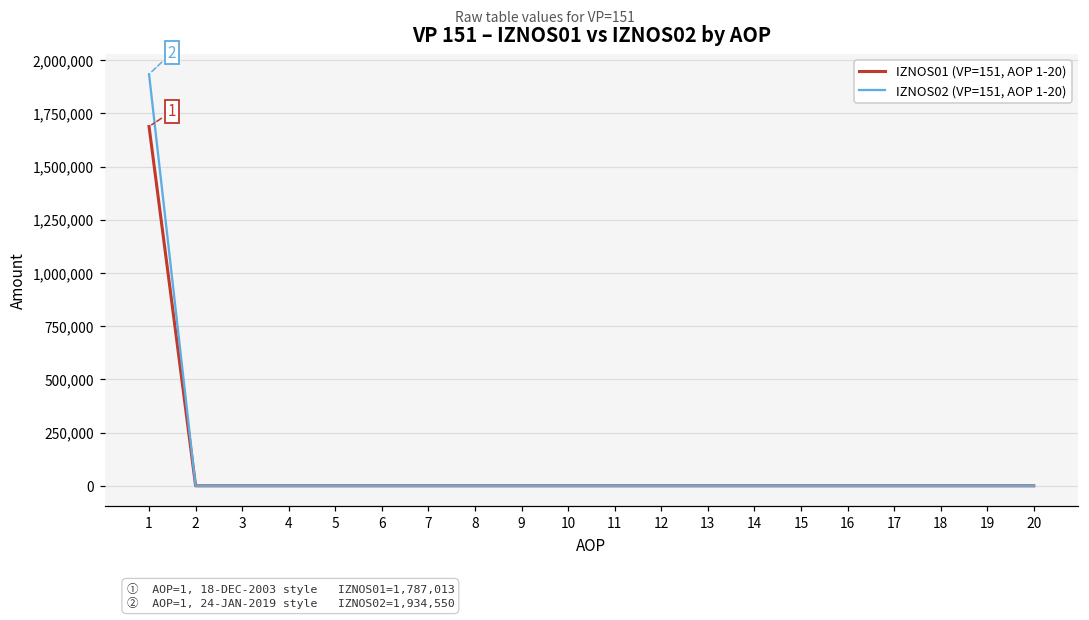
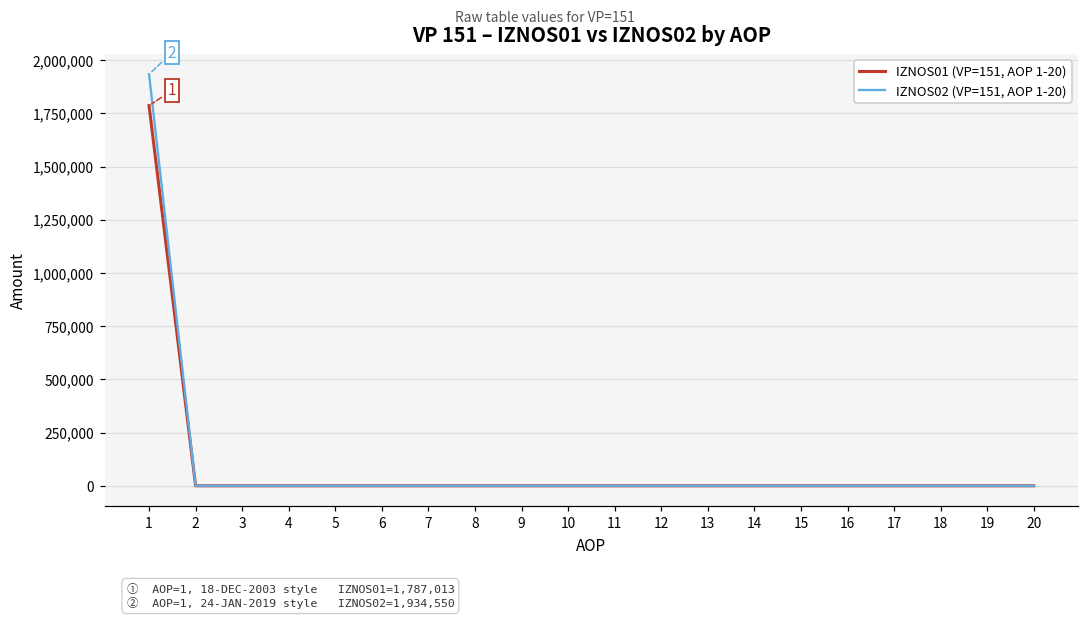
  {
    "IZNOS01 (VP=151, AOP 1-20)": {
-     "1": "1,690,000"
+     "1": "1,790,000"
    }
  }
